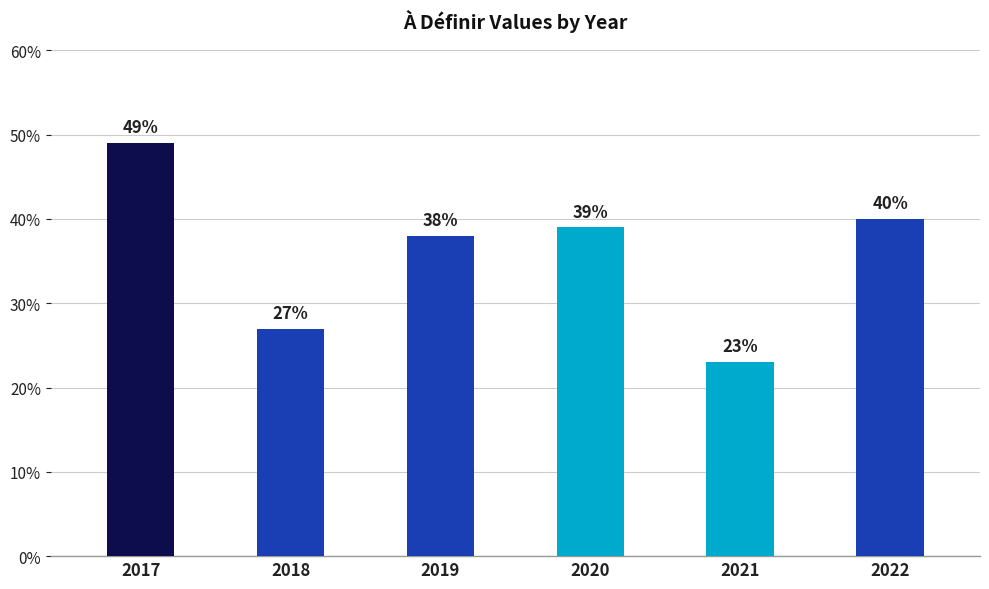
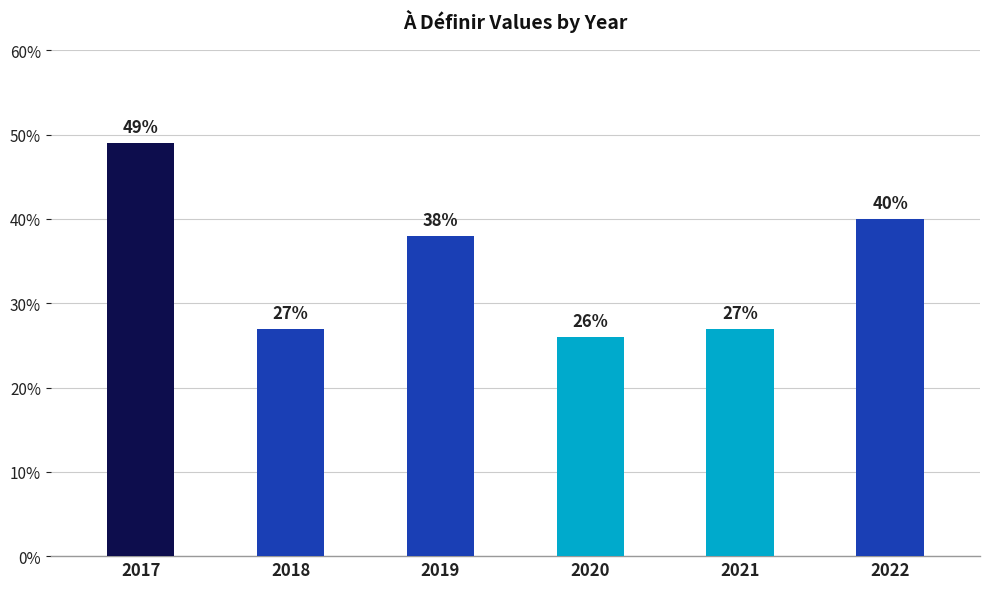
  {
    "2017": "49%",
    "2018": "27%",
    "2019": "38%",
-   "2020": "39%",
-   "2021": "23%",
+   "2020": "26%",
+   "2021": "27%",
    "2022": "40%"
  }
